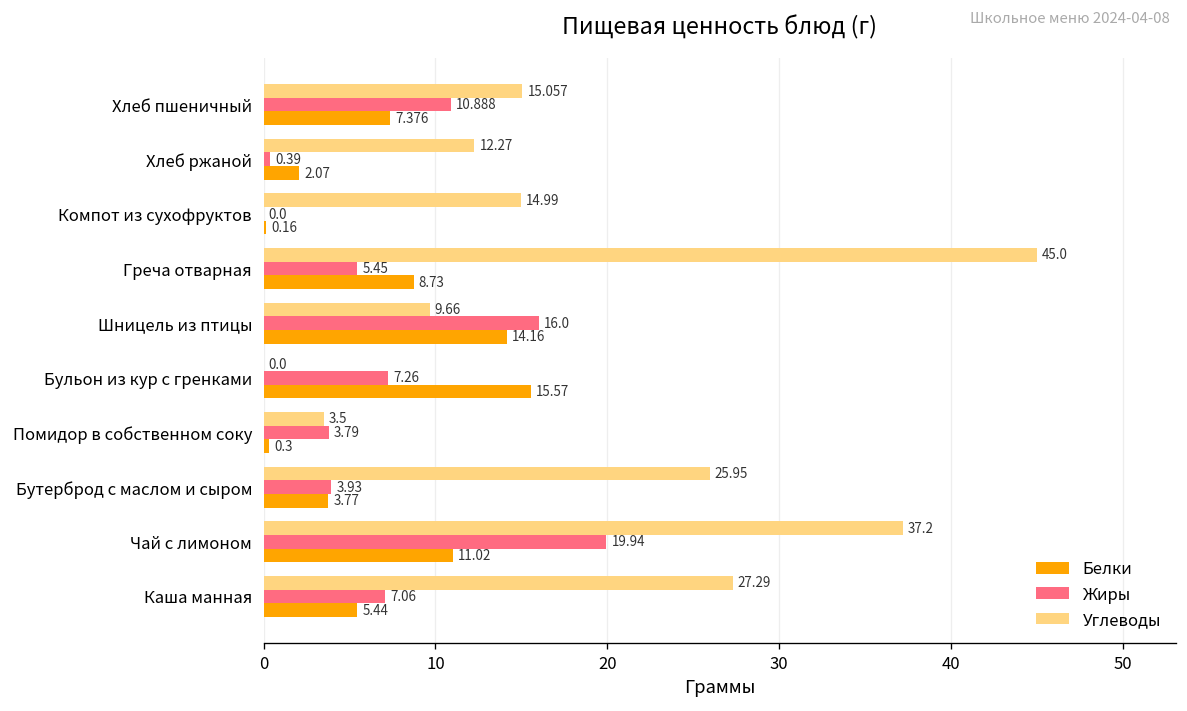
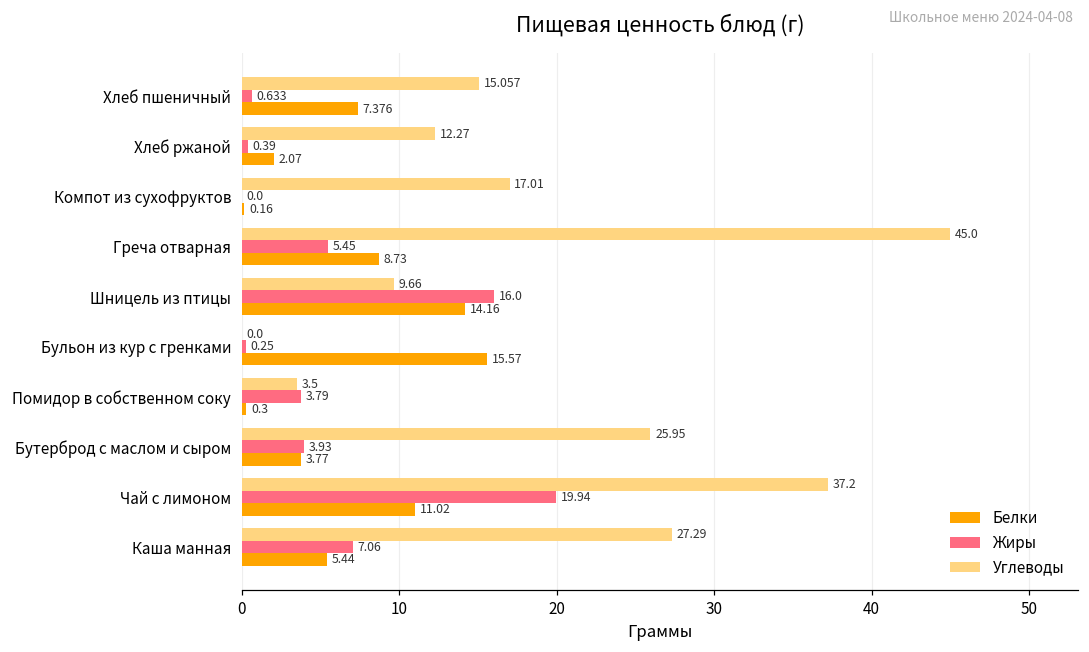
  {
    "Белки": {
      "Хлеб пшеничный": 7.376,
      "Хлеб ржаной": 2.07,
      "Компот из сухофруктов": 0.16,
      "Греча отварная": 8.73,
      "Шницель из птицы": 14.16,
      "Бульон из кур с гренками": 15.57,
      "Помидор в собственном соку": 0.3,
      "Бутерброд с маслом и сыром": 3.77,
      "Чай с лимоном": 11.02,
      "Каша манная": 5.44
    },
    "Жиры": {
-     "Хлеб пшеничный": 10.888,
+     "Хлеб пшеничный": 0.633,
      "Хлеб ржаной": 0.39,
      "Компот из сухофруктов": 0.0,
      "Греча отварная": 5.45,
      "Шницель из птицы": 16.0,
-     "Бульон из кур с гренками": 7.26,
+     "Бульон из кур с гренками": 0.25,
      "Помидор в собственном соку": 3.79,
      "Бутерброд с маслом и сыром": 3.93,
      "Чай с лимоном": 19.94,
      "Каша манная": 7.06
    },
    "Углеводы": {
      "Хлеб пшеничный": 15.057,
      "Хлеб ржаной": 12.27,
-     "Компот из сухофруктов": 14.99,
+     "Компот из сухофруктов": 17.01,
      "Греча отварная": 45.0,
      "Шницель из птицы": 9.66,
      "Бульон из кур с гренками": 0.0,
      "Помидор в собственном соку": 3.5,
      "Бутерброд с маслом и сыром": 25.95,
      "Чай с лимоном": 37.2,
      "Каша манная": 27.29
    }
  }
